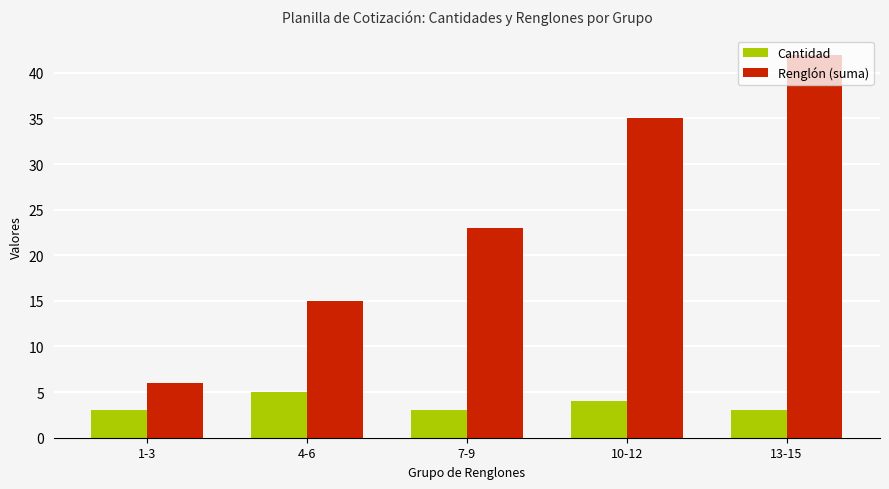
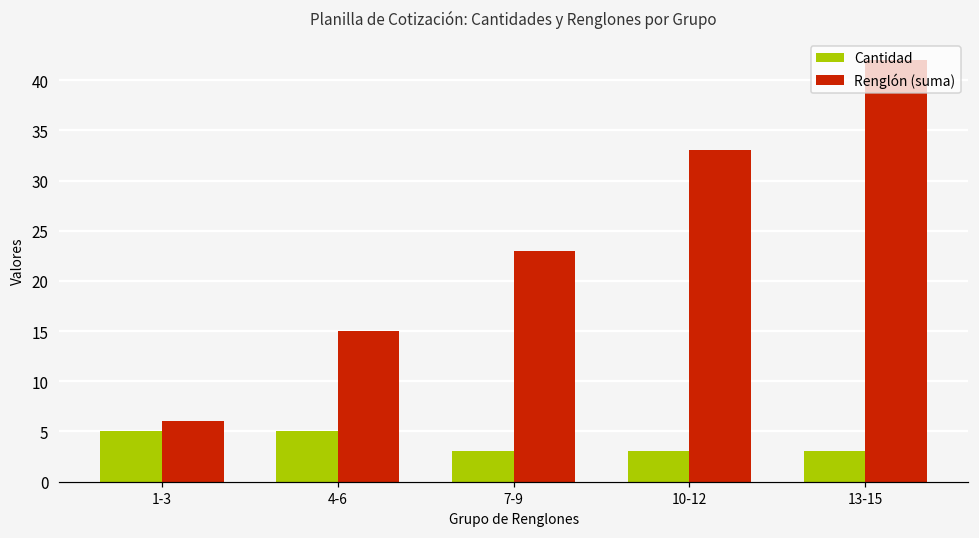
  {
    "Cantidad": {
-     "1-3": 3,
+     "1-3": 5,
      "4-6": 5,
      "7-9": 3,
-     "10-12": 4,
+     "10-12": 3,
      "13-15": 3
    },
    "Renglón (suma)": {
      "1-3": 6,
      "4-6": 15,
      "7-9": 23,
-     "10-12": 35
+     "10-12": 33
    }
  }
